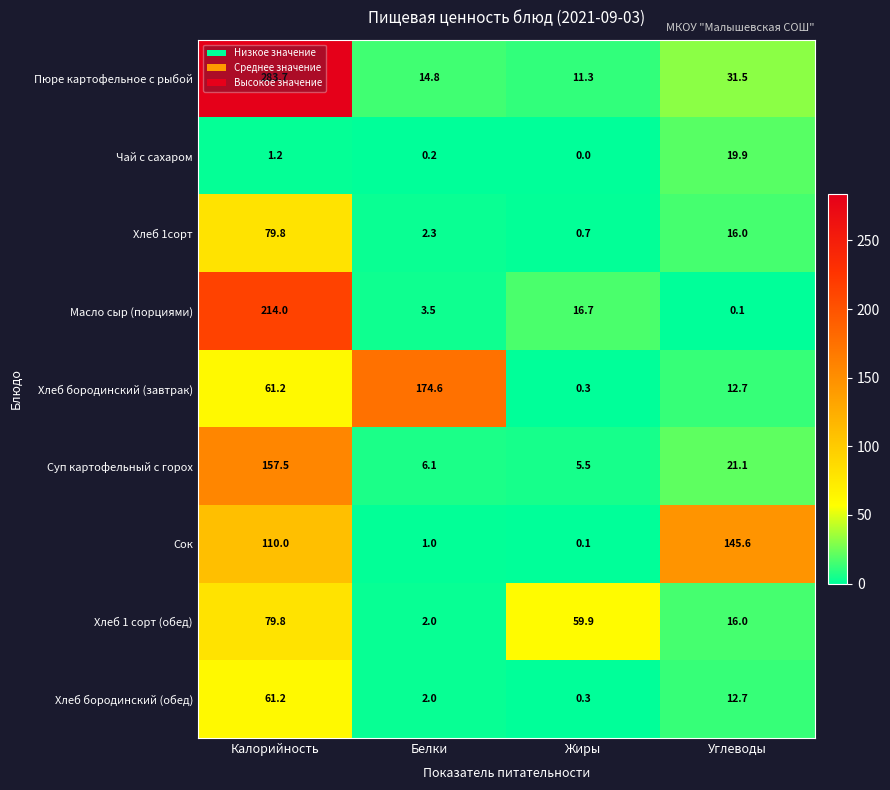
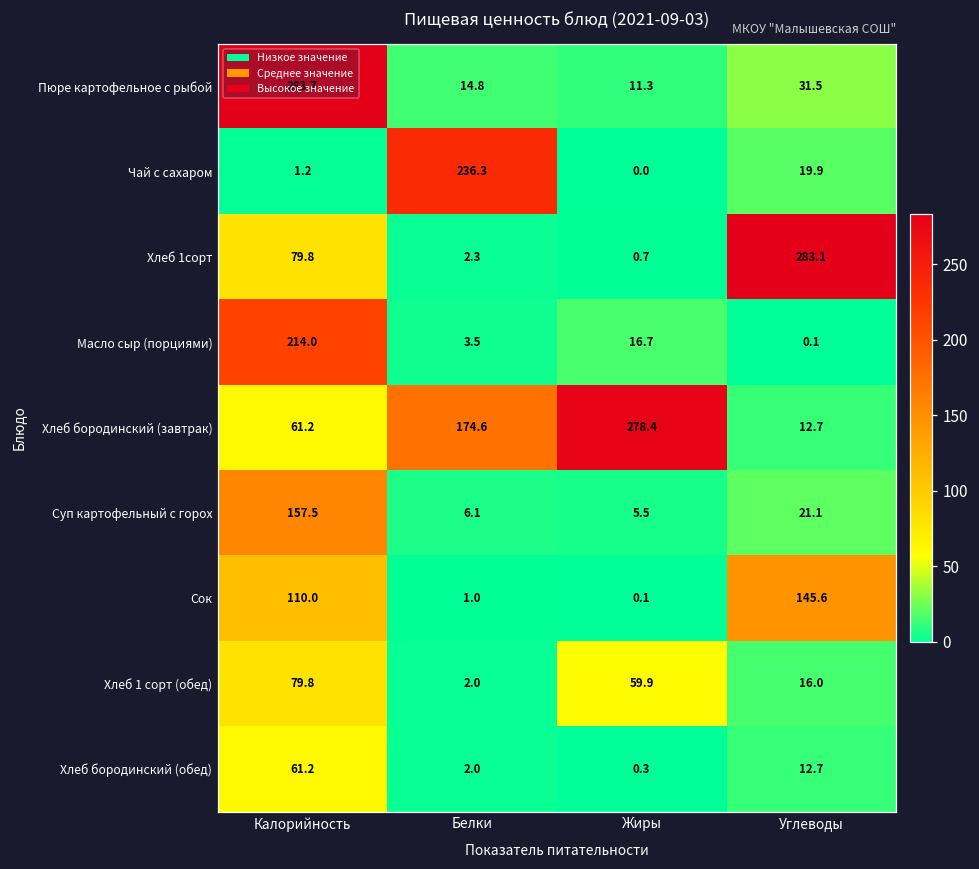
  {
    "Пюре картофельное с рыбой": {
      "Белки": 14.8,
      "Жиры": 11.3,
      "Углеводы": 31.5
    },
    "Чай с сахаром": {
      "Калорийность": 1.2,
-     "Белки": 0.2,
+     "Белки": 236.3,
      "Жиры": 0.0,
      "Углеводы": 19.9
    },
    "Хлеб 1сорт": {
      "Калорийность": 79.8,
      "Белки": 2.3,
      "Жиры": 0.7,
-     "Углеводы": 16.0
+     "Углеводы": 283.1
    },
    "Масло сыр (порциями)": {
      "Калорийность": 214.0,
      "Белки": 3.5,
      "Жиры": 16.7,
      "Углеводы": 0.1
    },
    "Хлеб бородинский (завтрак)": {
      "Калорийность": 61.2,
      "Белки": 174.6,
-     "Жиры": 0.3,
+     "Жиры": 278.4,
      "Углеводы": 12.7
    },
    "Суп картофельный с горох": {
      "Калорийность": 157.5,
      "Белки": 6.1,
      "Жиры": 5.5,
      "Углеводы": 21.1
    },
    "Сок": {
      "Калорийность": 110.0,
      "Белки": 1.0,
      "Жиры": 0.1,
      "Углеводы": 145.6
    },
    "Хлеб 1 сорт (обед)": {
      "Калорийность": 79.8,
      "Белки": 2.0,
      "Жиры": 59.9,
      "Углеводы": 16.0
    },
    "Хлеб бородинский (обед)": {
      "Калорийность": 61.2,
      "Белки": 2.0,
      "Жиры": 0.3,
      "Углеводы": 12.7
    }
  }
